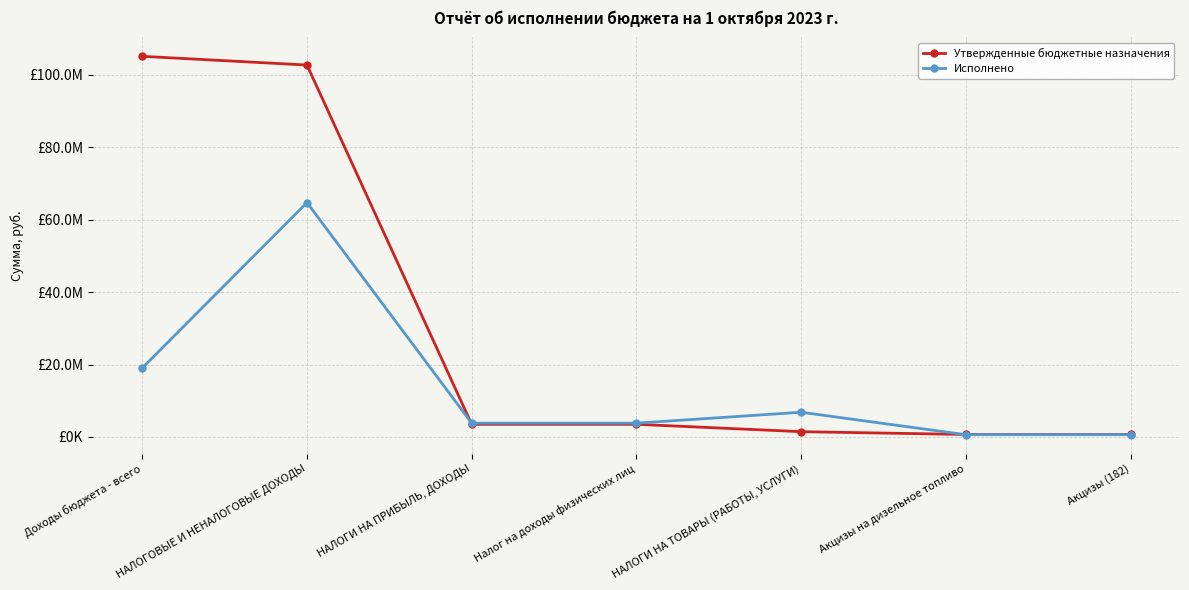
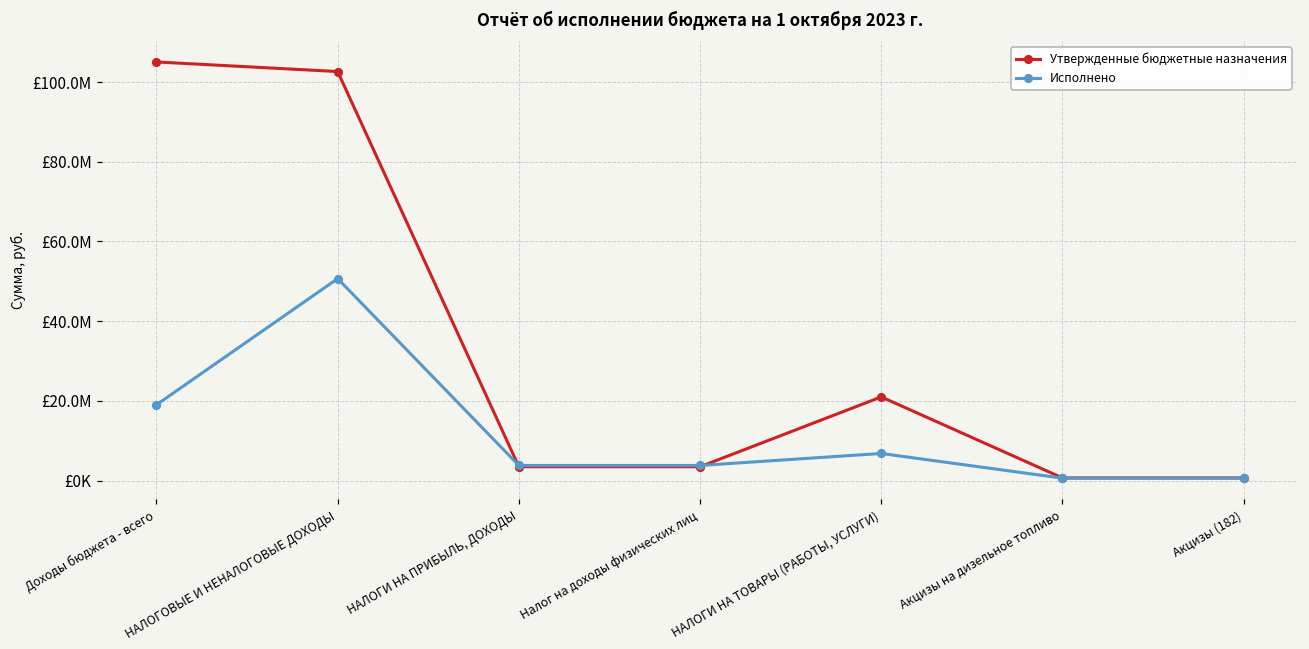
  {
    "Утвержденные бюджетные назначения": {
      "Доходы бюджета - всего": "£105000000",
      "НАЛОГОВЫЕ И НЕНАЛОГОВЫЕ ДОХОДЫ": "£103000000",
-     "НАЛОГИ НА ТОВАРЫ (РАБОТЫ, УСЛУГИ)": "£1000000"
+     "НАЛОГИ НА ТОВАРЫ (РАБОТЫ, УСЛУГИ)": "£21000000"
    },
    "Исполнено": {
      "Доходы бюджета - всего": "£19000000",
-     "НАЛОГОВЫЕ И НЕНАЛОГОВЫЕ ДОХОДЫ": "£65000000",
+     "НАЛОГОВЫЕ И НЕНАЛОГОВЫЕ ДОХОДЫ": "£51000000",
      "НАЛОГИ НА ТОВАРЫ (РАБОТЫ, УСЛУГИ)": "£7000000"
    }
  }
